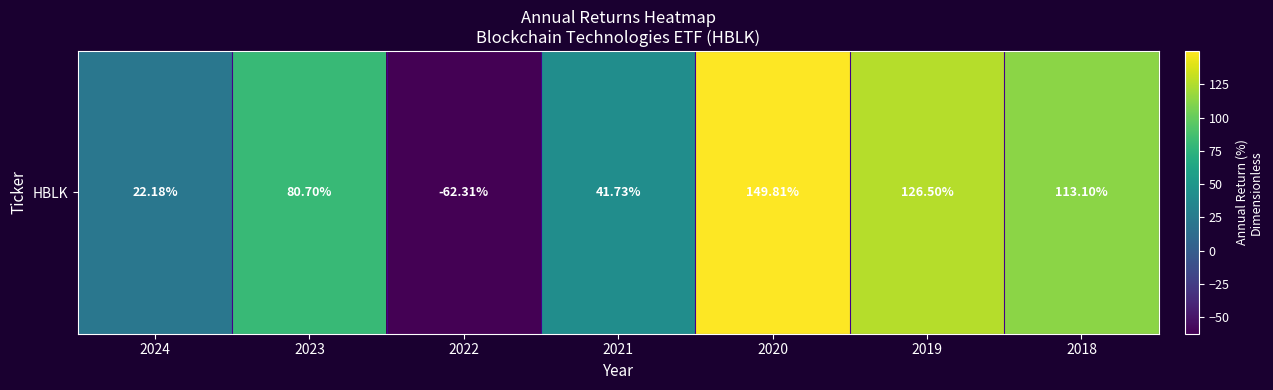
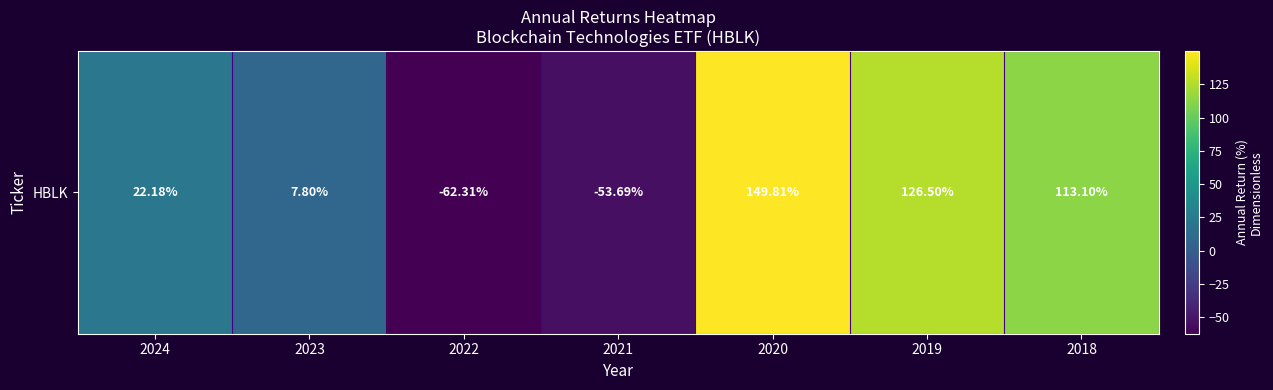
  {
    "HBLK": {
      "2024": "22.18%",
-     "2023": "80.70%",
+     "2023": "7.80%",
      "2022": "-62.31%",
-     "2021": "41.73%",
+     "2021": "-53.69%",
      "2020": "149.81%",
      "2019": "126.50%",
      "2018": "113.10%"
    }
  }
